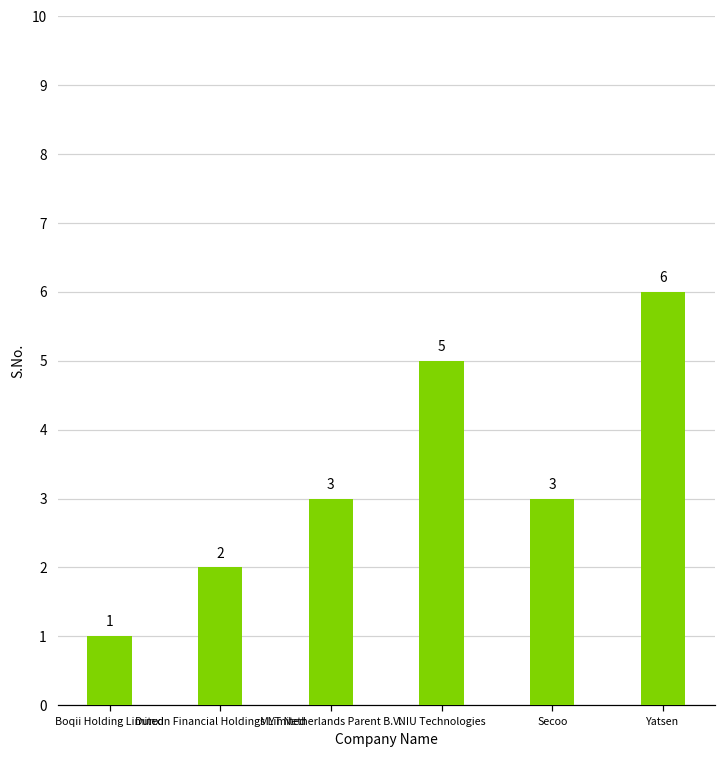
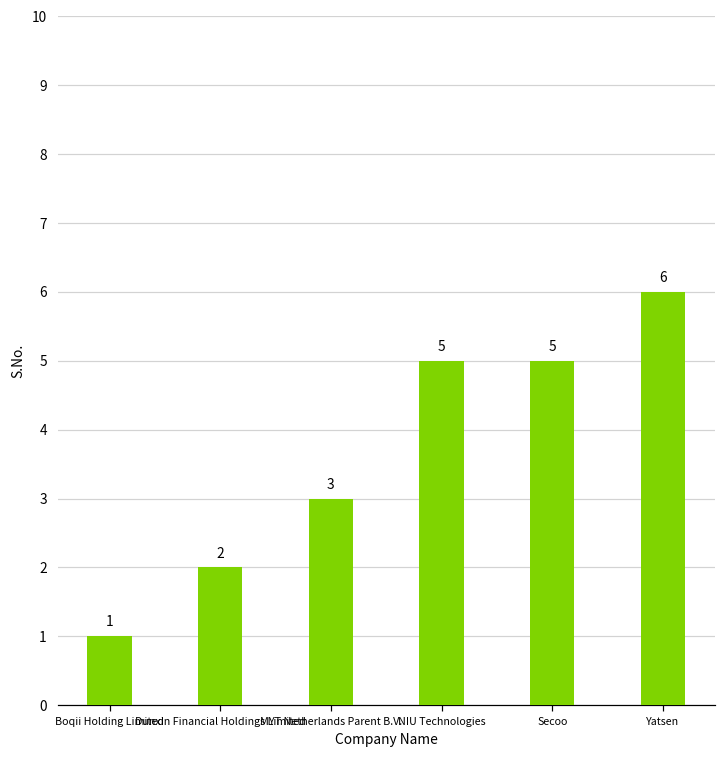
  {
    "NIU Technologies": 5,
-   "Secoo": 3,
+   "Secoo": 5,
    "Yatsen": 6
  }
